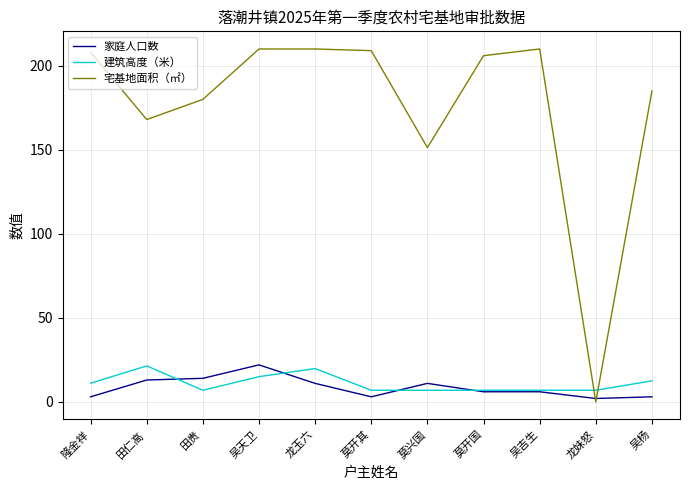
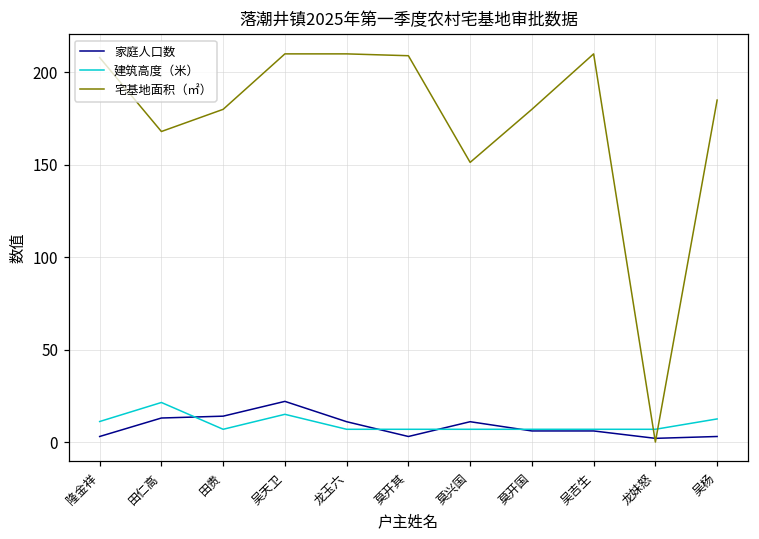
  {
    "家庭人口数": {
      "隆金祥": 3,
      "田仁高": 13,
      "田贵": 14,
      "吴天卫": 22,
      "龙玉六": 11,
      "莫开其": 3,
      "莫兴国": 11,
      "龙妹怒": 2,
      "吴杨": 3
    },
    "建筑高度（米）": {
      "隆金祥": 11,
      "田仁高": 21,
      "田贵": 7,
      "吴天卫": 15,
-     "龙玉六": 20,
+     "龙玉六": 7,
      "莫开其": 7,
      "莫兴国": 7,
      "龙妹怒": 7,
      "吴杨": 13
    },
    "宅基地面积（㎡）": {
      "田仁高": 168,
      "田贵": 180,
      "吴天卫": 210,
      "龙玉六": 210,
      "莫开其": 209,
      "莫兴国": 151,
-     "莫开国": 206,
+     "莫开国": 180,
      "吴吉生": 210,
      "龙妹怒": 0,
      "吴杨": 185
    }
  }
